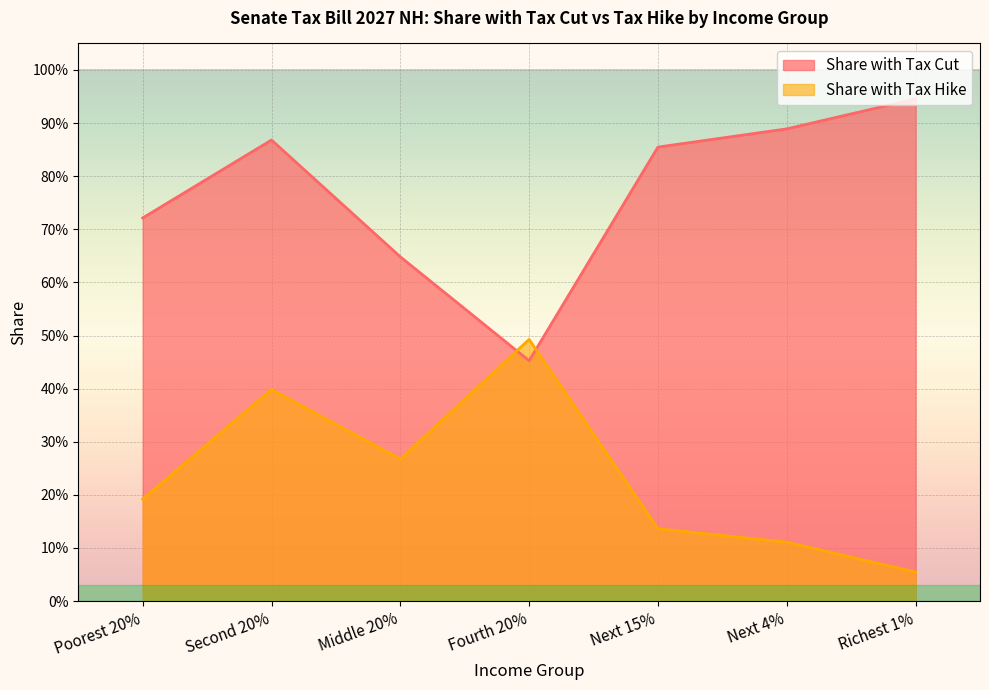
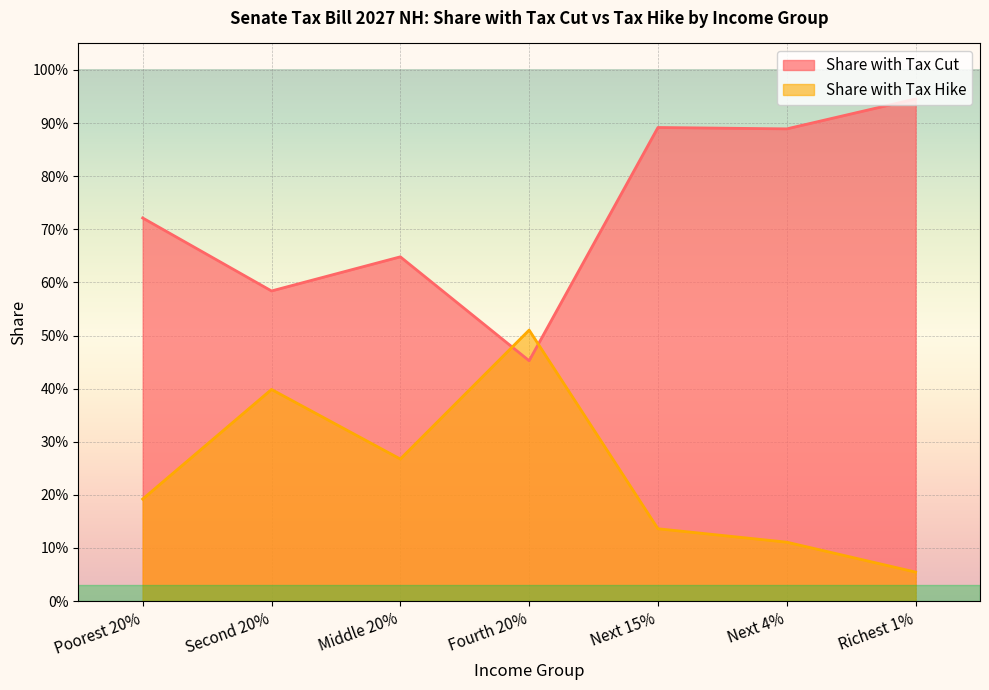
  {
    "Share with Tax Cut": {
      "Poorest 20%": "72%",
-     "Second 20%": "87%",
+     "Second 20%": "58%",
      "Middle 20%": "65%",
      "Fourth 20%": "45%",
-     "Next 15%": "85%",
+     "Next 15%": "89%",
      "Next 4%": "89%"
    },
    "Share with Tax Hike": {
      "Poorest 20%": "19%",
      "Second 20%": "40%",
      "Middle 20%": "27%",
-     "Fourth 20%": "49%",
+     "Fourth 20%": "51%",
      "Next 15%": "14%",
      "Next 4%": "11%",
      "Richest 1%": "5%"
    }
  }
